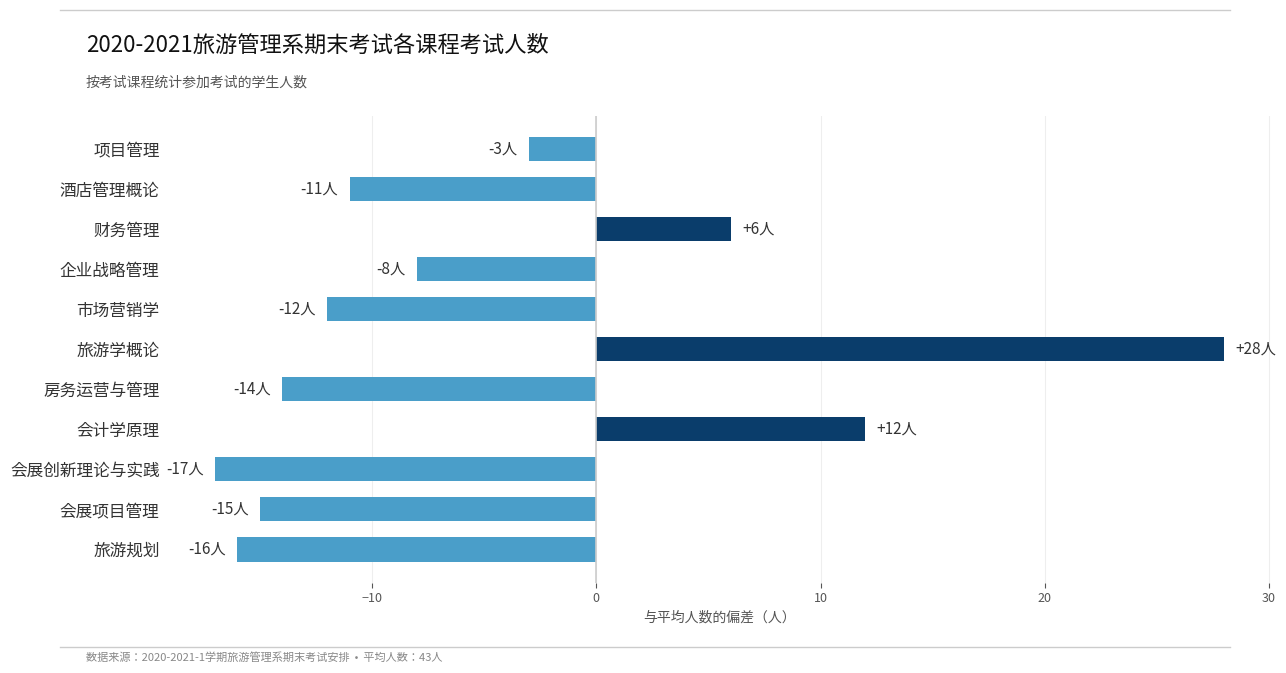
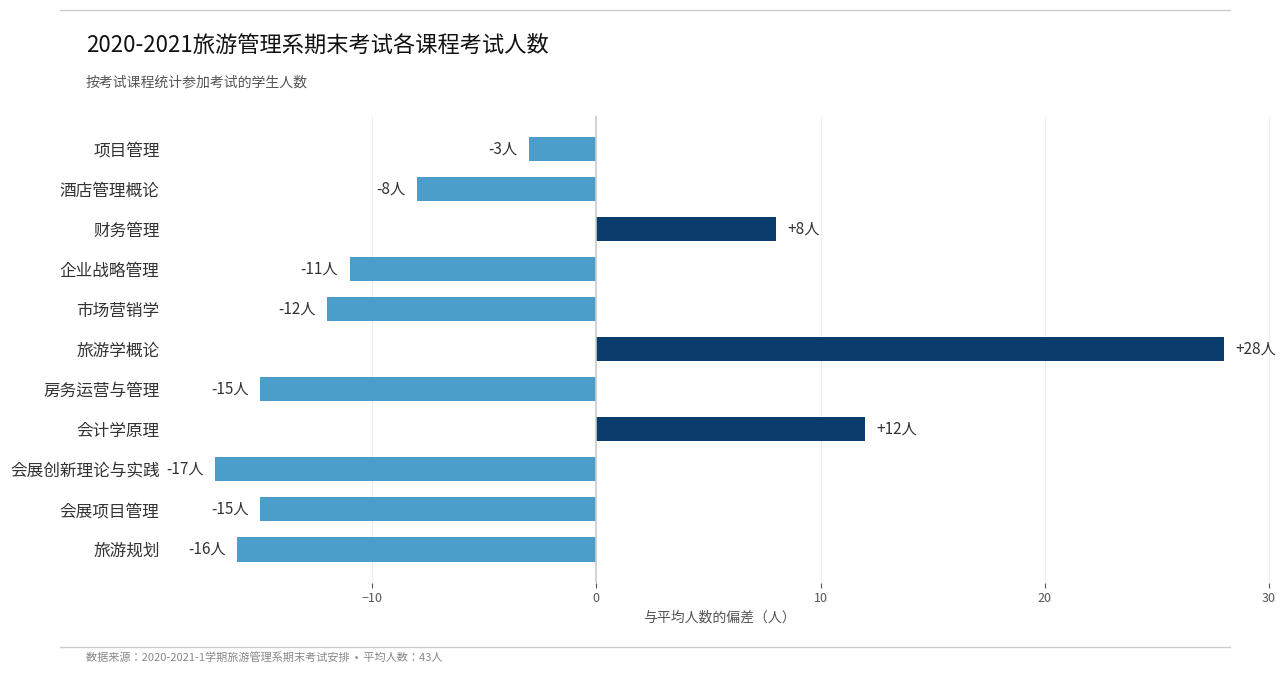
  {
    "项目管理": "-3人",
-   "酒店管理概论": "-11人",
-   "财务管理": "+6人",
-   "企业战略管理": "-8人",
+   "酒店管理概论": "-8人",
+   "财务管理": "+8人",
+   "企业战略管理": "-11人",
    "市场营销学": "-12人",
    "旅游学概论": "+28人",
-   "房务运营与管理": "-14人",
+   "房务运营与管理": "-15人",
    "会计学原理": "+12人",
    "会展创新理论与实践": "-17人",
    "会展项目管理": "-15人",
    "旅游规划": "-16人"
  }
